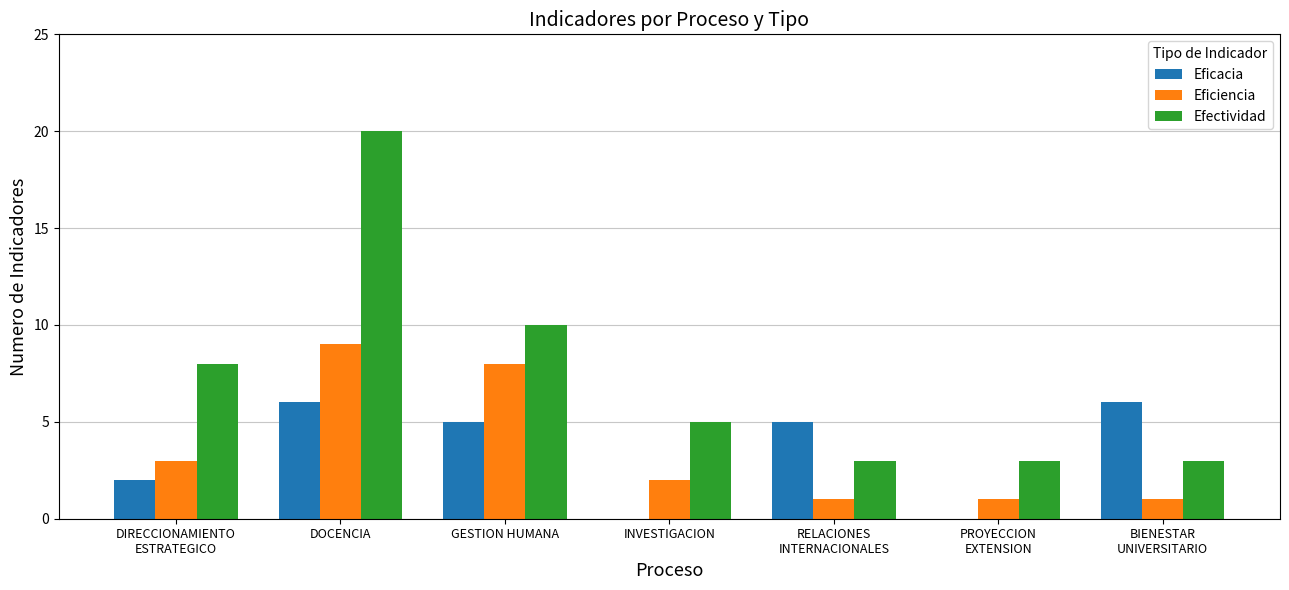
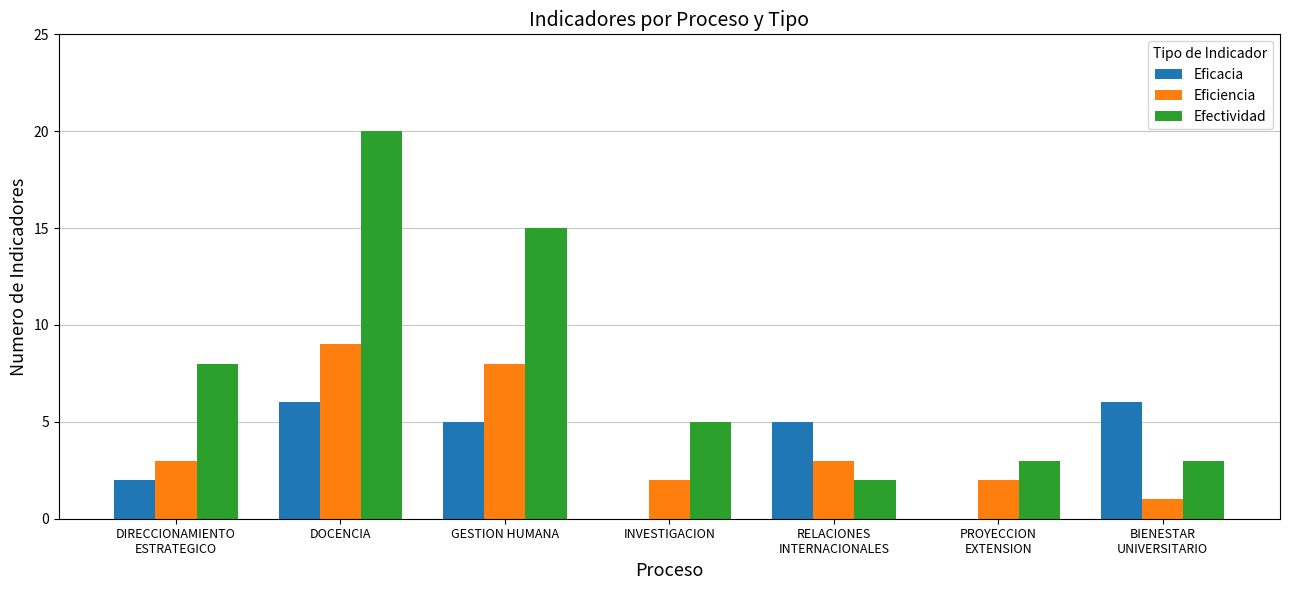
  {
    "Eficacia": {
      "DIRECCIONAMIENTO ESTRATEGICO": 2,
      "DOCENCIA": 6,
      "GESTION HUMANA": 5,
      "INVESTIGACION": 0,
      "RELACIONES INTERNACIONALES": 5,
      "PROYECCION EXTENSION": 0,
      "BIENESTAR UNIVERSITARIO": 6
    },
    "Eficiencia": {
      "DIRECCIONAMIENTO ESTRATEGICO": 3,
      "DOCENCIA": 9,
      "GESTION HUMANA": 8,
      "INVESTIGACION": 2,
-     "RELACIONES INTERNACIONALES": 1,
-     "PROYECCION EXTENSION": 1,
+     "RELACIONES INTERNACIONALES": 3,
+     "PROYECCION EXTENSION": 2,
      "BIENESTAR UNIVERSITARIO": 1
    },
    "Efectividad": {
      "DIRECCIONAMIENTO ESTRATEGICO": 8,
      "DOCENCIA": 20,
-     "GESTION HUMANA": 10,
+     "GESTION HUMANA": 15,
      "INVESTIGACION": 5,
-     "RELACIONES INTERNACIONALES": 3,
+     "RELACIONES INTERNACIONALES": 2,
      "PROYECCION EXTENSION": 3,
      "BIENESTAR UNIVERSITARIO": 3
    }
  }
